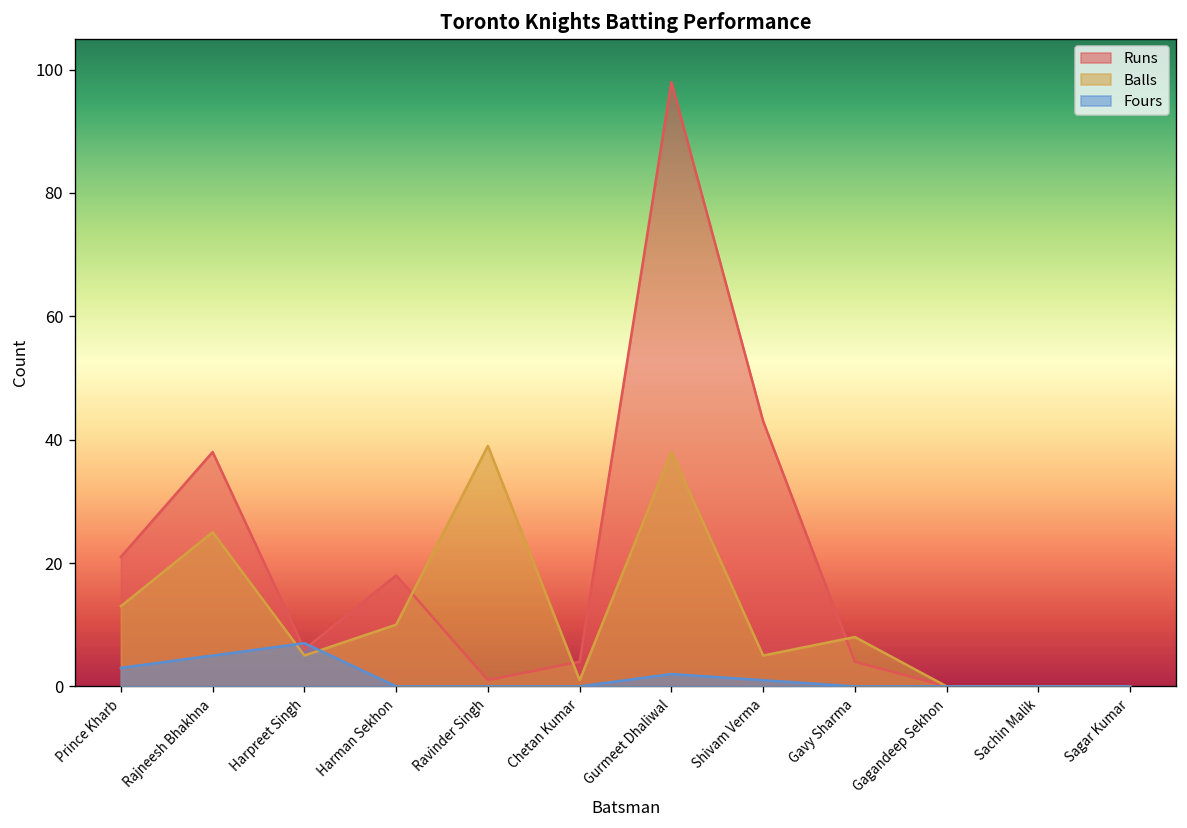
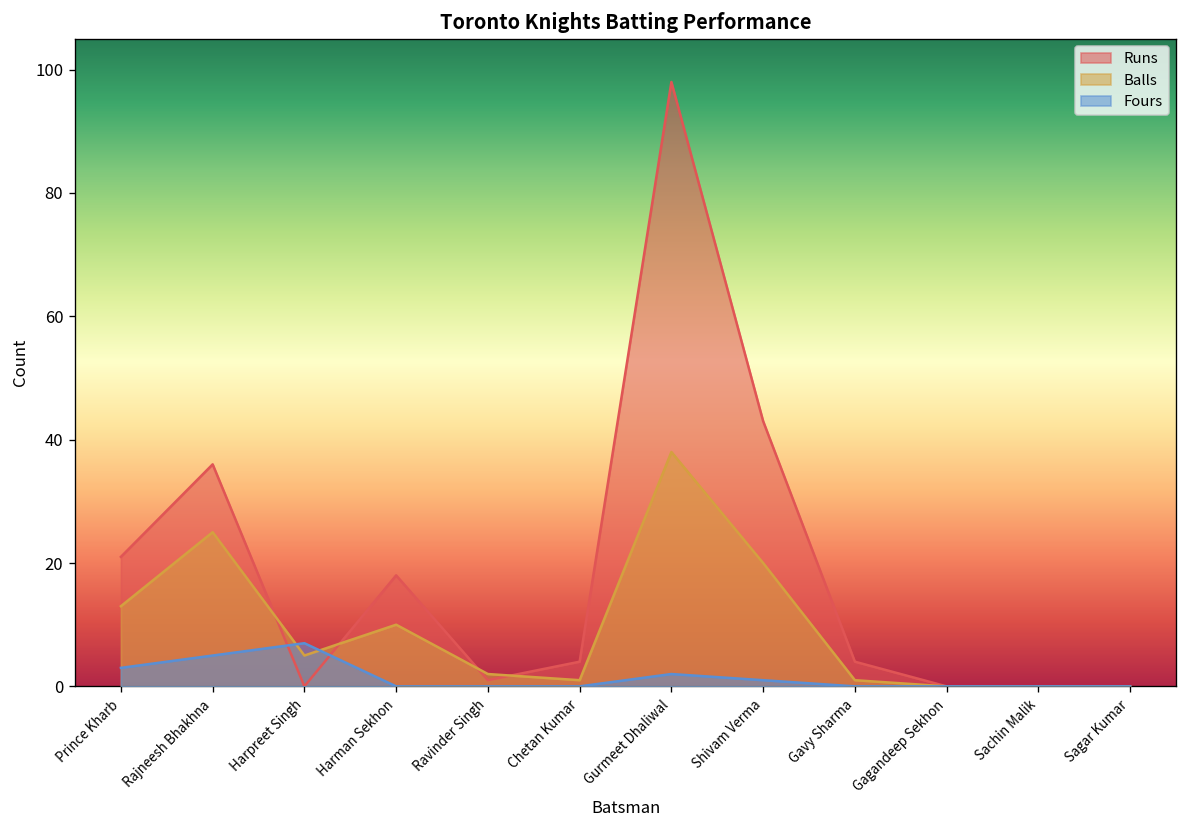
  {
    "Runs": {
      "Prince Kharb": 21,
-     "Rajneesh Bhakhna": 38,
-     "Harpreet Singh": 6,
+     "Rajneesh Bhakhna": 36,
+     "Harpreet Singh": 0,
      "Harman Sekhon": 18,
      "Ravinder Singh": 1,
      "Chetan Kumar": 4,
      "Gurmeet Dhaliwal": 98,
      "Shivam Verma": 43,
      "Gavy Sharma": 4
    },
    "Balls": {
      "Prince Kharb": 13,
      "Rajneesh Bhakhna": 25,
      "Harpreet Singh": 5,
      "Harman Sekhon": 10,
-     "Ravinder Singh": 39,
+     "Ravinder Singh": 2,
      "Chetan Kumar": 1,
      "Gurmeet Dhaliwal": 38,
-     "Shivam Verma": 5,
-     "Gavy Sharma": 8
+     "Shivam Verma": 20,
+     "Gavy Sharma": 1
    },
    "Fours": {
      "Prince Kharb": 3,
      "Rajneesh Bhakhna": 5,
      "Harpreet Singh": 7,
      "Harman Sekhon": 0,
      "Ravinder Singh": 0,
      "Chetan Kumar": 0,
      "Gurmeet Dhaliwal": 2,
      "Shivam Verma": 1,
      "Gavy Sharma": 0
    }
  }
